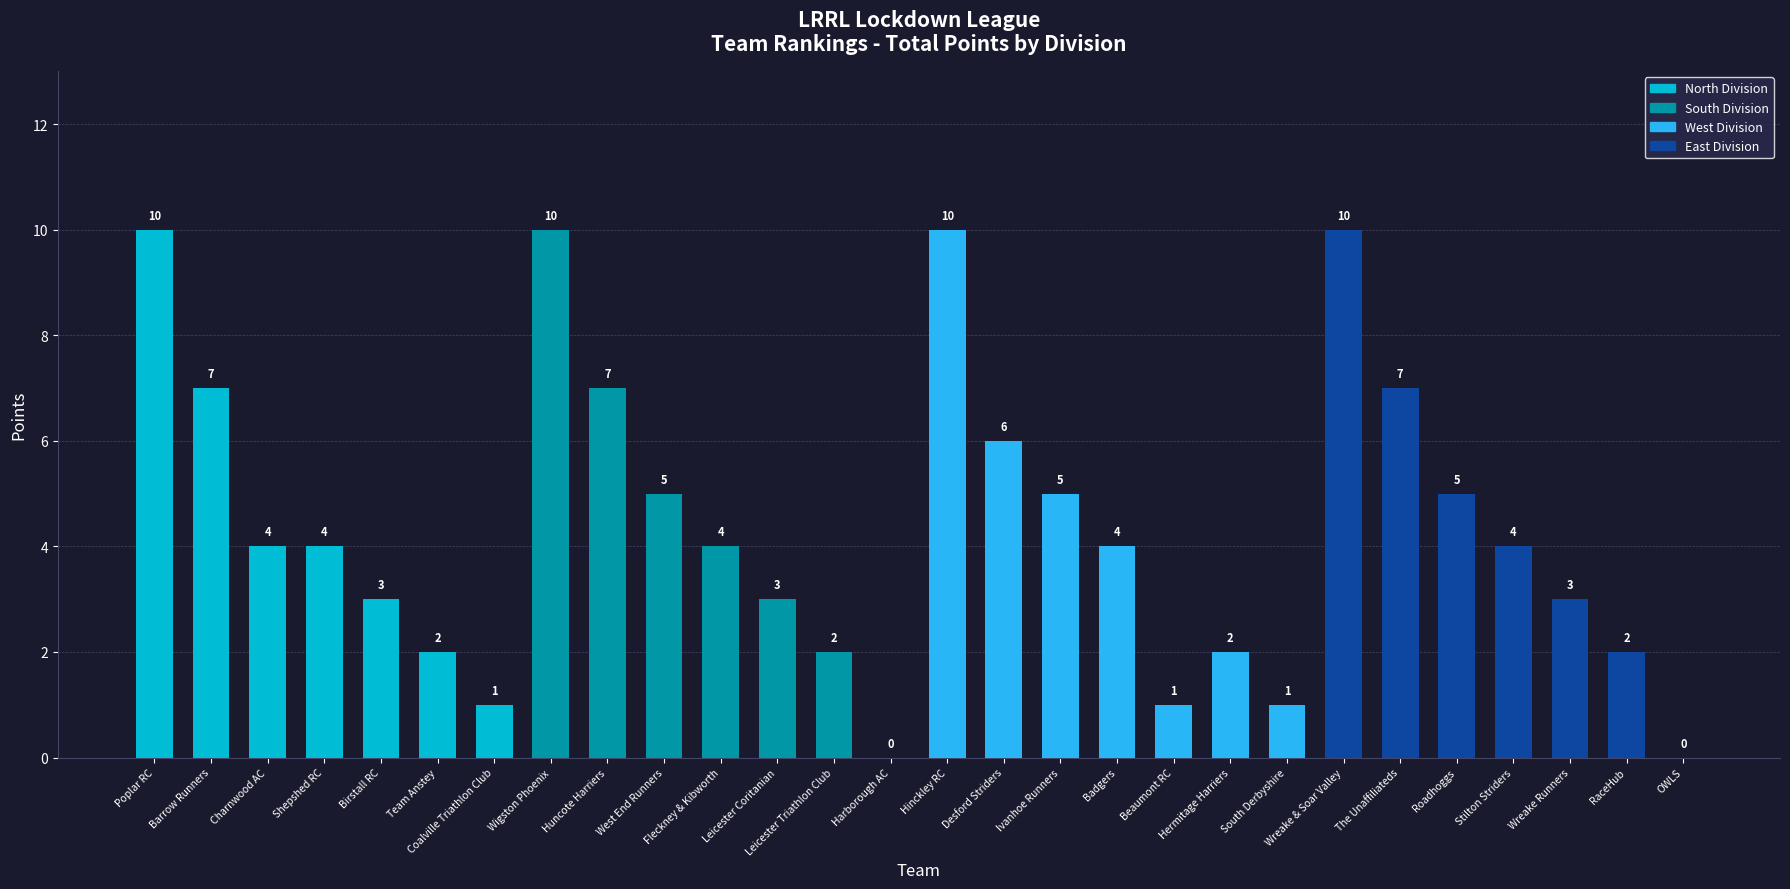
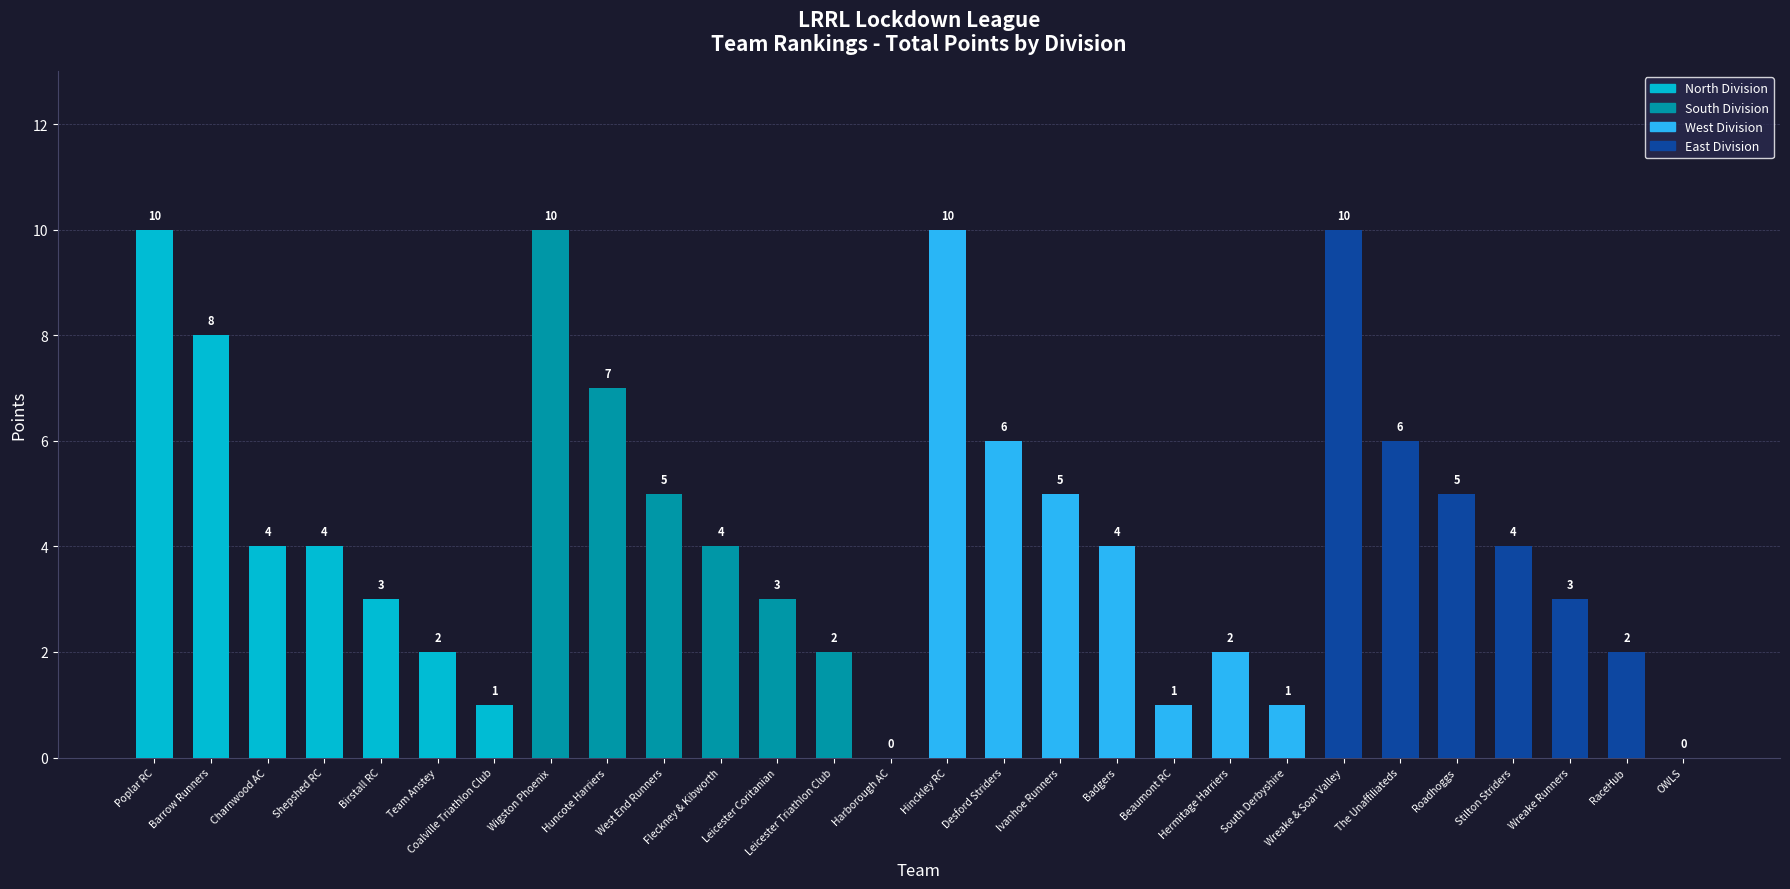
  {
    "Poplar RC": 10,
-   "Barrow Runners": 7,
+   "Barrow Runners": 8,
    "Charnwood AC": 4,
    "Shepshed RC": 4,
    "Birstall RC": 3,
    "Team Anstey": 2,
    "Coalville Triathlon Club": 1,
    "Wigston Phoenix": 10,
    "Huncote Harriers": 7,
    "West End Runners": 5,
    "Fleckney & Kibworth": 4,
    "Leicester Coritanian": 3,
    "Leicester Triathlon Club": 2,
    "Harborough AC": 0,
    "Hinckley RC": 10,
    "Desford Striders": 6,
    "Ivanhoe Runners": 5,
    "Badgers": 4,
    "Beaumont RC": 1,
    "Hermitage Harriers": 2,
    "South Derbyshire": 1,
    "Wreake & Soar Valley": 10,
-   "The Unaffiliateds": 7,
+   "The Unaffiliateds": 6,
    "Roadhoggs": 5,
    "Stilton Striders": 4,
    "Wreake Runners": 3,
    "RaceHub": 2,
    "OWLS": 0
  }
